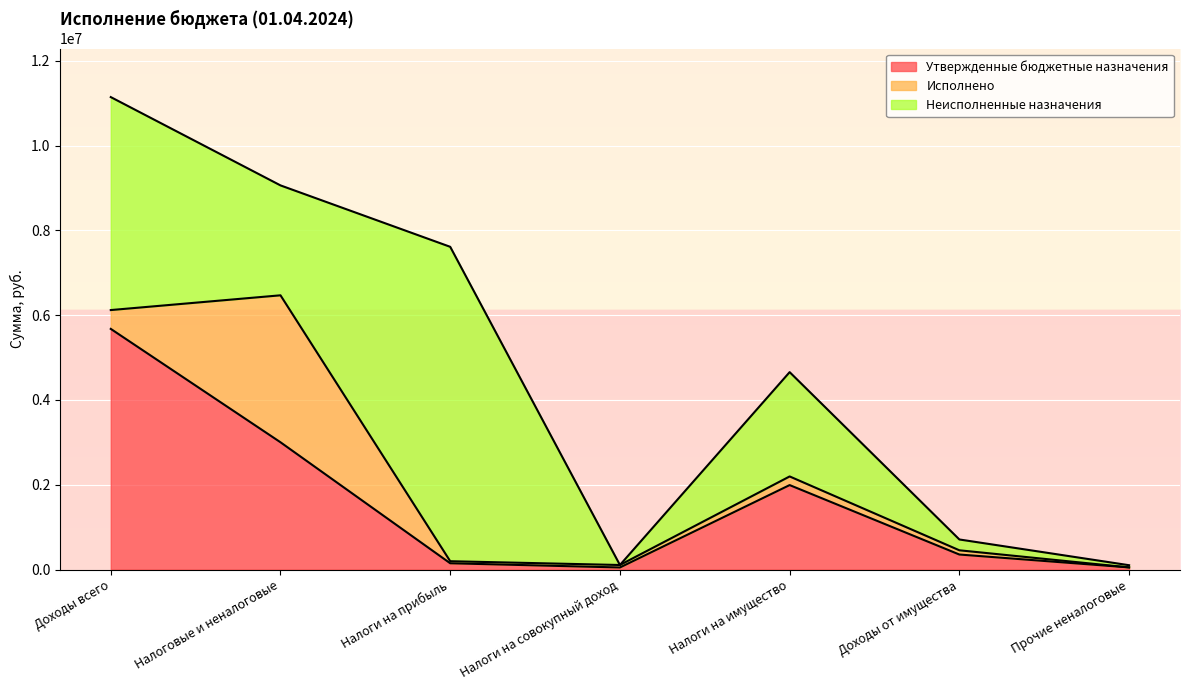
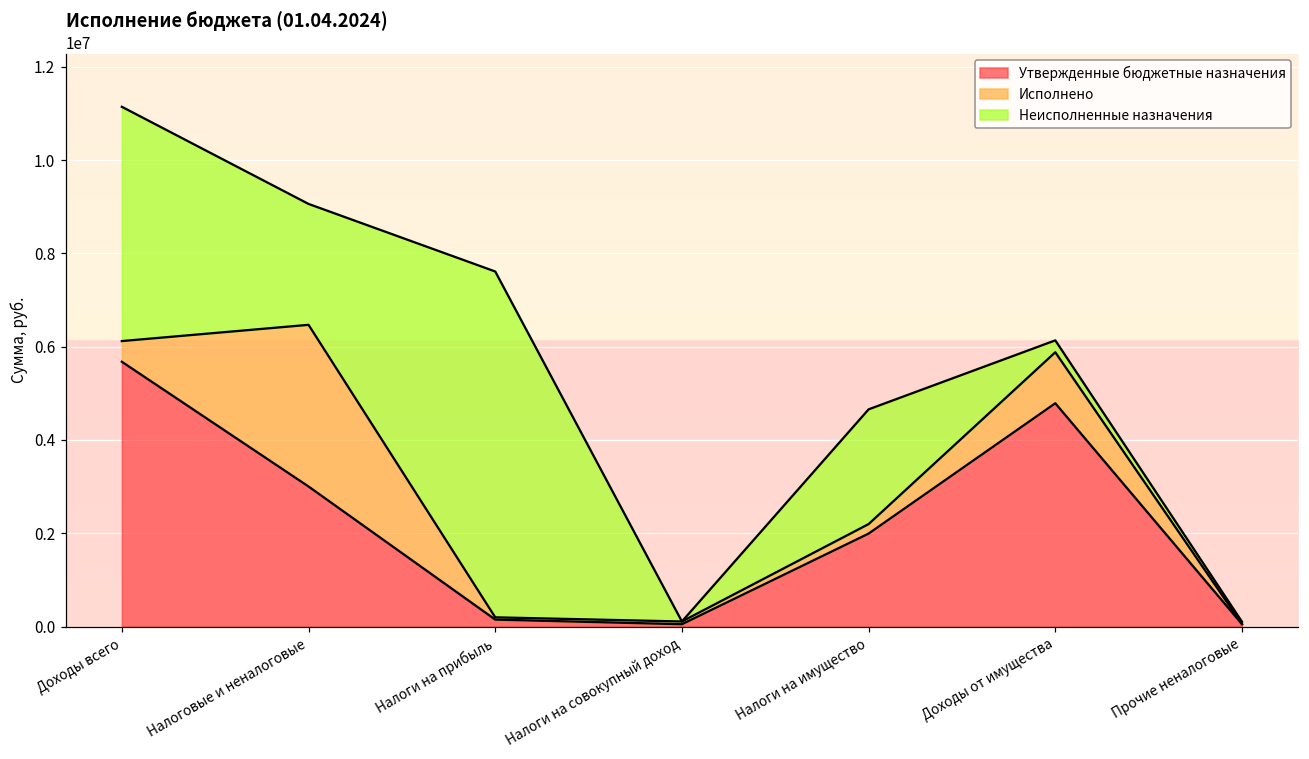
  {
    "Утвержденные бюджетные назначения": {
      "Доходы всего": 5700000,
      "Налоговые и неналоговые": 3000000,
      "Налоги на имущество": 2000000,
-     "Доходы от имущества": 400000
+     "Доходы от имущества": 4800000
    },
    "Исполнено": {
      "Доходы всего": 400000,
      "Налоговые и неналоговые": 3500000,
      "Налоги на имущество": 200000,
-     "Доходы от имущества": 100000
+     "Доходы от имущества": 1100000
    },
    "Неисполненные назначения": {
      "Доходы всего": 5000000,
      "Налоговые и неналоговые": 2600000,
      "Налоги на прибыль": 7400000,
      "Налоги на имущество": 2500000,
      "Доходы от имущества": 300000
    }
  }
